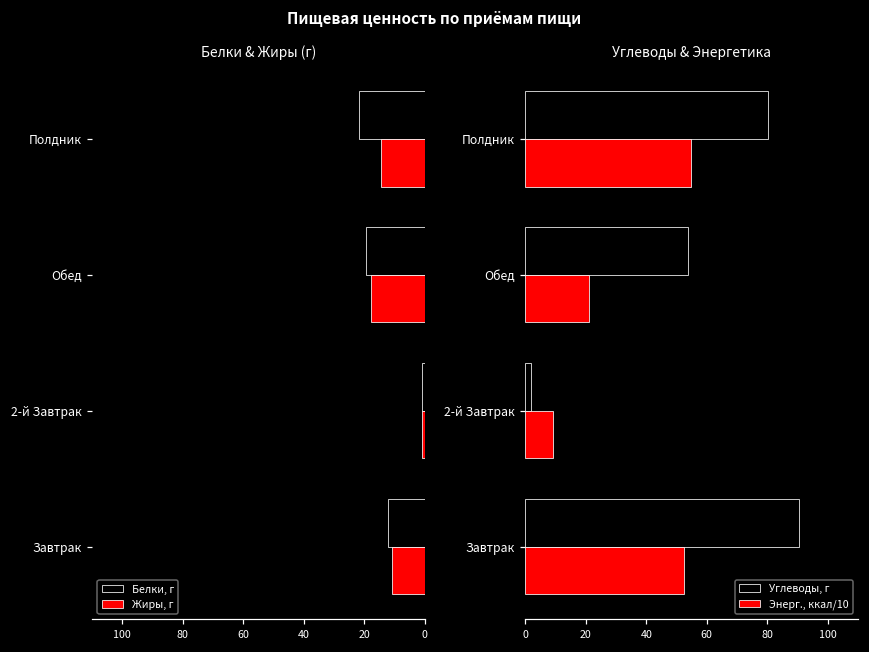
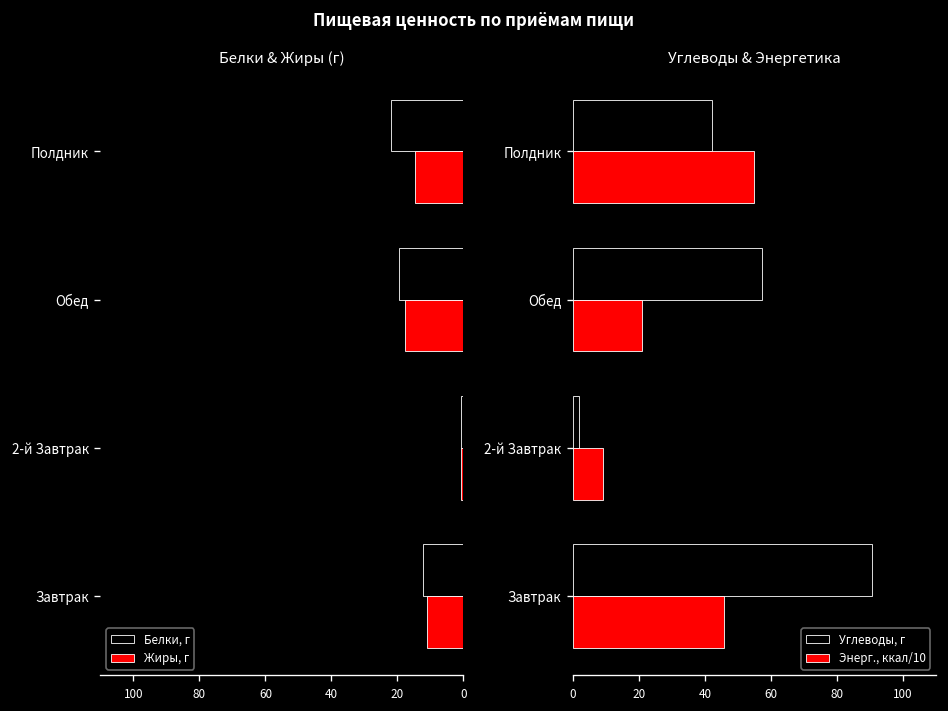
  {
    "Углеводы & Энергетика": {
      "Углеводы, г": {
-       "Полдник": 80,
-       "Обед": 54,
+       "Полдник": 42,
+       "Обед": 57,
        "2-й Завтрак": 2,
        "Завтрак": 91
      },
      "Энерг., ккал/10": {
        "Полдник": 55,
        "Обед": 21,
        "2-й Завтрак": 9,
-       "Завтрак": 53
+       "Завтрак": 46
      }
    }
  }
